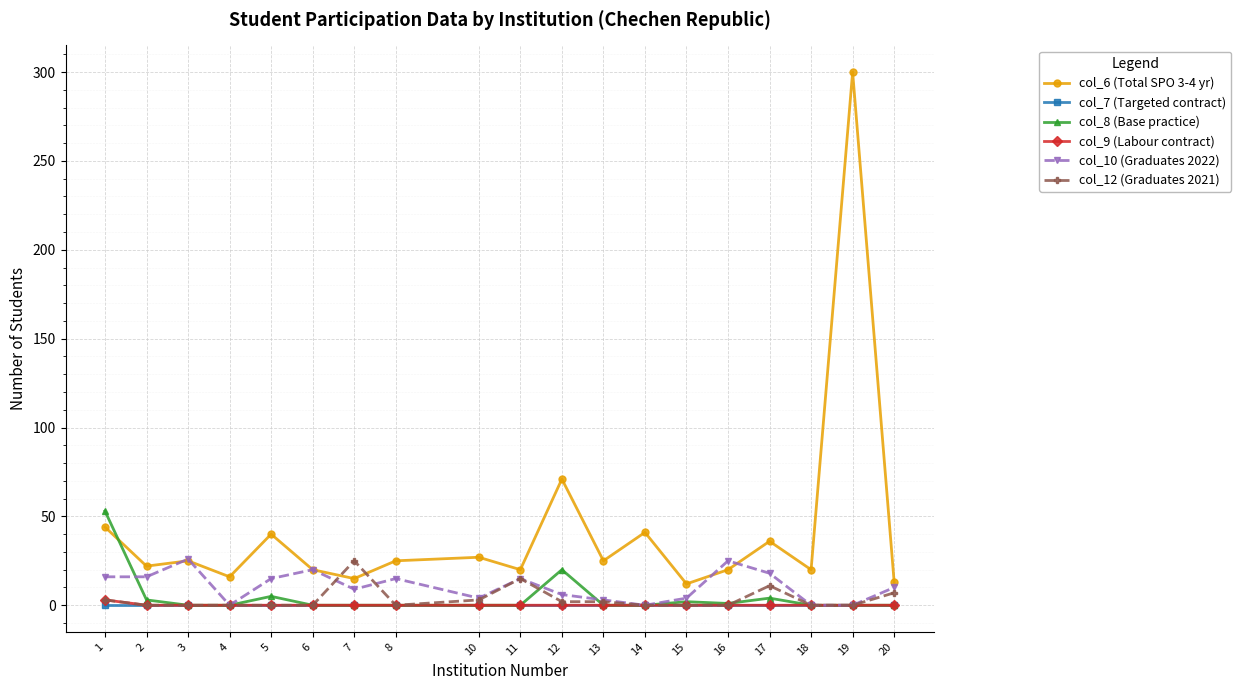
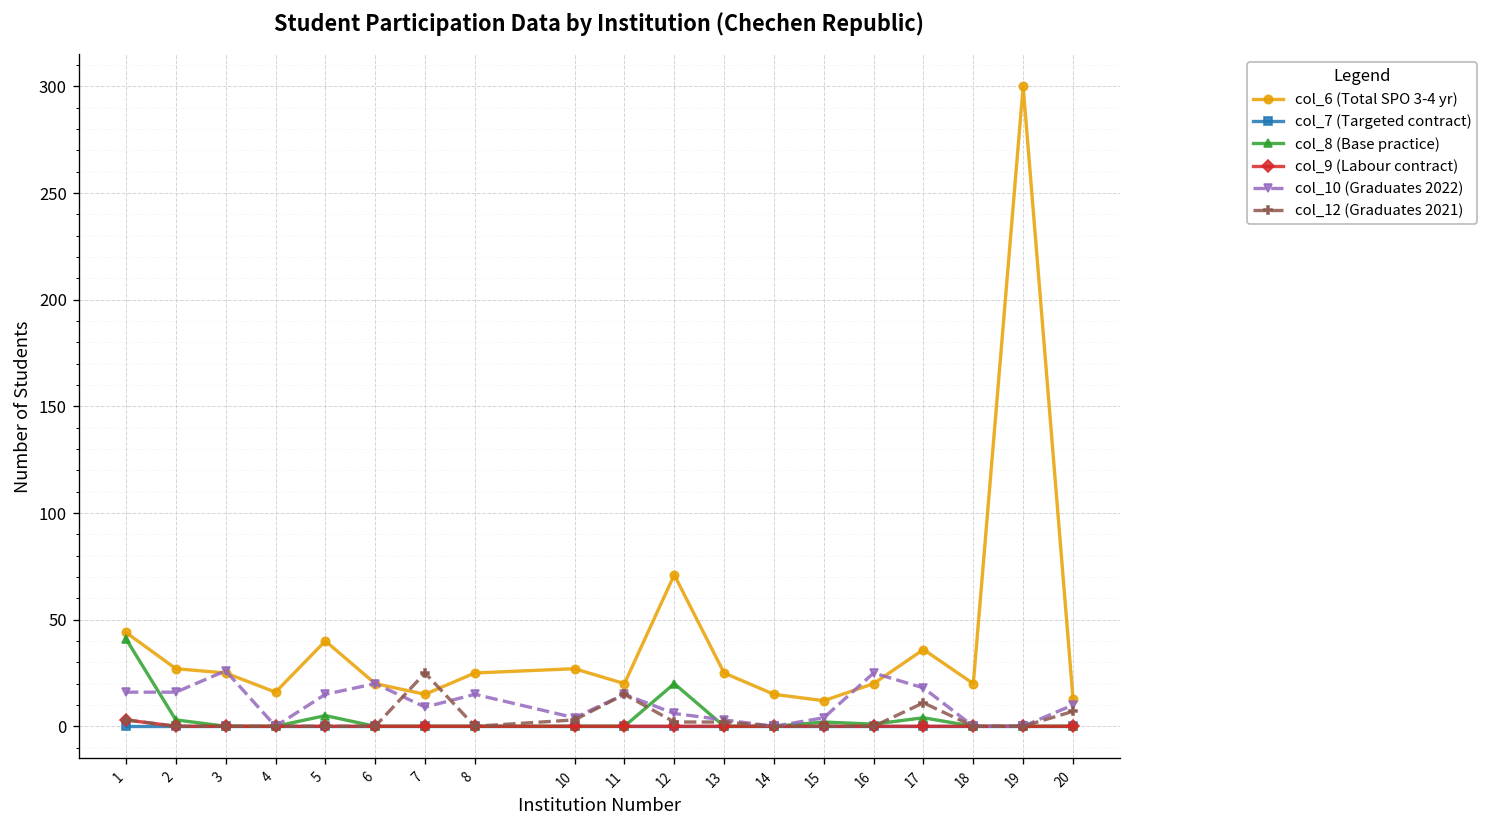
  {
    "col_6 (Total SPO 3-4 yr)": {
      "1": 44,
-     "2": 22,
+     "2": 27,
      "4": 16,
      "5": 40,
      "7": 15,
      "8": 25,
      "10": 27,
      "11": 20,
      "12": 71,
      "13": 25,
-     "14": 41,
+     "14": 15,
      "15": 12,
      "16": 20,
      "17": 36,
      "18": 20,
      "19": 300,
      "20": 13
    },
    "col_7 (Targeted contract)": {
      "1": 0
    },
    "col_8 (Base practice)": {
-     "1": 53,
+     "1": 41,
      "2": 3,
      "5": 5,
      "12": 20,
      "15": 2,
      "17": 4
    },
    "col_10 (Graduates 2022)": {
      "1": 16,
      "2": 16,
      "5": 15,
      "7": 9,
      "8": 15,
      "12": 6,
      "15": 4,
      "16": 25,
      "17": 18,
      "20": 10
    },
    "col_12 (Graduates 2021)": {
      "7": 25,
      "12": 2,
      "17": 11,
      "20": 7
    }
  }
